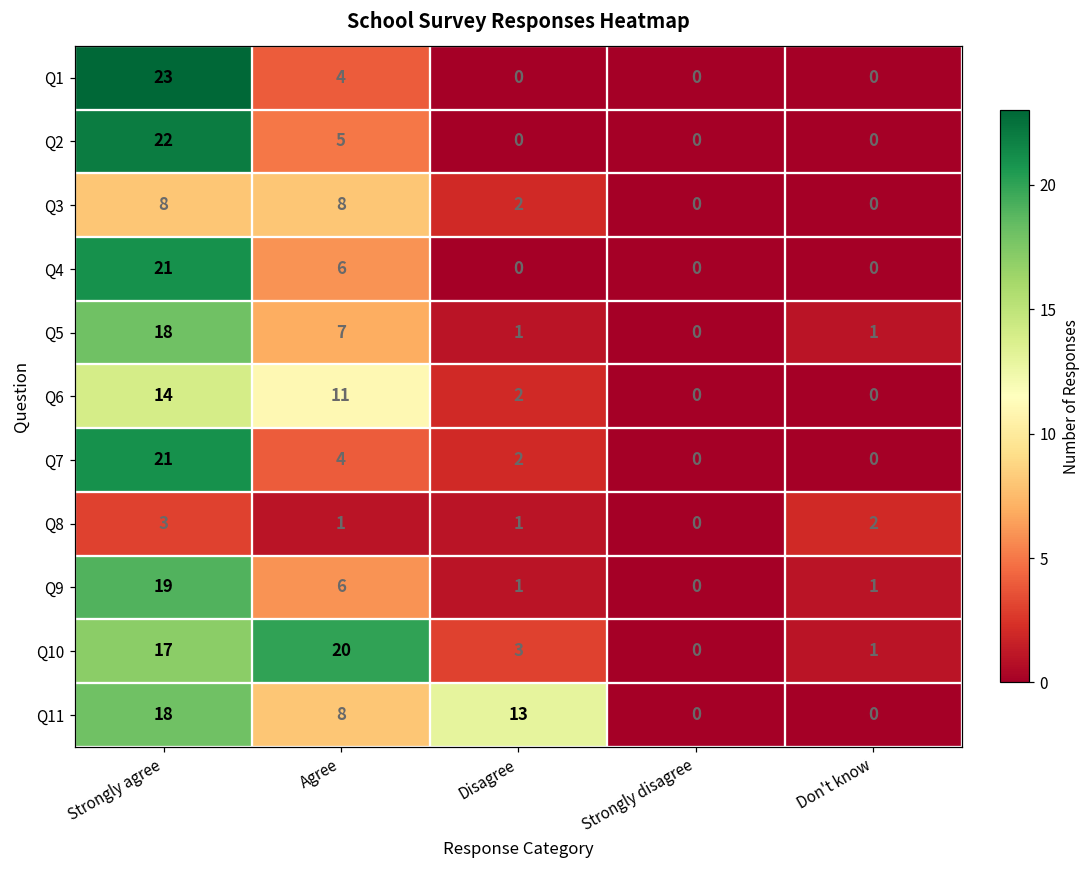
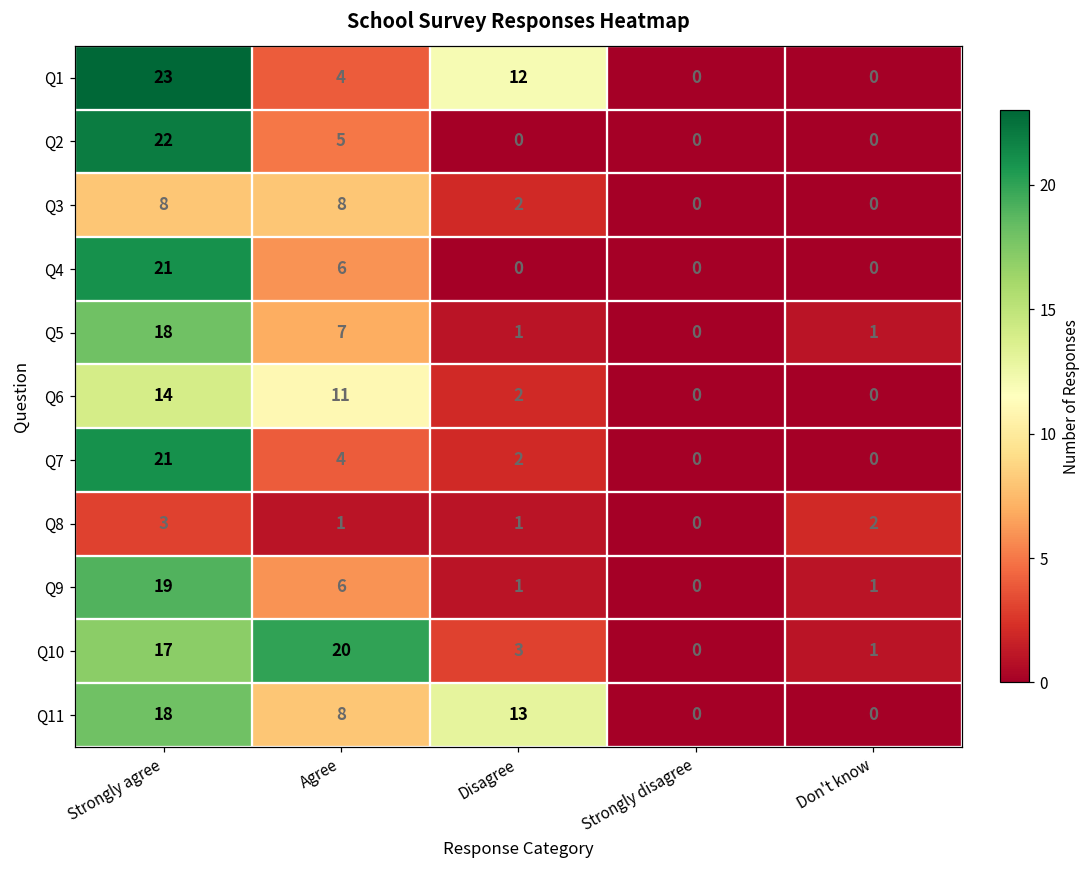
  {
    "Q1": {
      "Strongly agree": 23,
      "Agree": 4,
-     "Disagree": 0,
+     "Disagree": 12,
      "Strongly disagree": 0,
      "Don't know": 0
    },
    "Q2": {
      "Strongly agree": 22,
      "Agree": 5,
      "Disagree": 0,
      "Strongly disagree": 0,
      "Don't know": 0
    },
    "Q3": {
      "Strongly agree": 8,
      "Agree": 8,
      "Disagree": 2,
      "Strongly disagree": 0,
      "Don't know": 0
    },
    "Q4": {
      "Strongly agree": 21,
      "Agree": 6,
      "Disagree": 0,
      "Strongly disagree": 0,
      "Don't know": 0
    },
    "Q5": {
      "Strongly agree": 18,
      "Agree": 7,
      "Disagree": 1,
      "Strongly disagree": 0,
      "Don't know": 1
    },
    "Q6": {
      "Strongly agree": 14,
      "Agree": 11,
      "Disagree": 2,
      "Strongly disagree": 0,
      "Don't know": 0
    },
    "Q7": {
      "Strongly agree": 21,
      "Agree": 4,
      "Disagree": 2,
      "Strongly disagree": 0,
      "Don't know": 0
    },
    "Q8": {
      "Strongly agree": 3,
      "Agree": 1,
      "Disagree": 1,
      "Strongly disagree": 0,
      "Don't know": 2
    },
    "Q9": {
      "Strongly agree": 19,
      "Agree": 6,
      "Disagree": 1,
      "Strongly disagree": 0,
      "Don't know": 1
    },
    "Q10": {
      "Strongly agree": 17,
      "Agree": 20,
      "Disagree": 3,
      "Strongly disagree": 0,
      "Don't know": 1
    },
    "Q11": {
      "Strongly agree": 18,
      "Agree": 8,
      "Disagree": 13,
      "Strongly disagree": 0,
      "Don't know": 0
    }
  }
